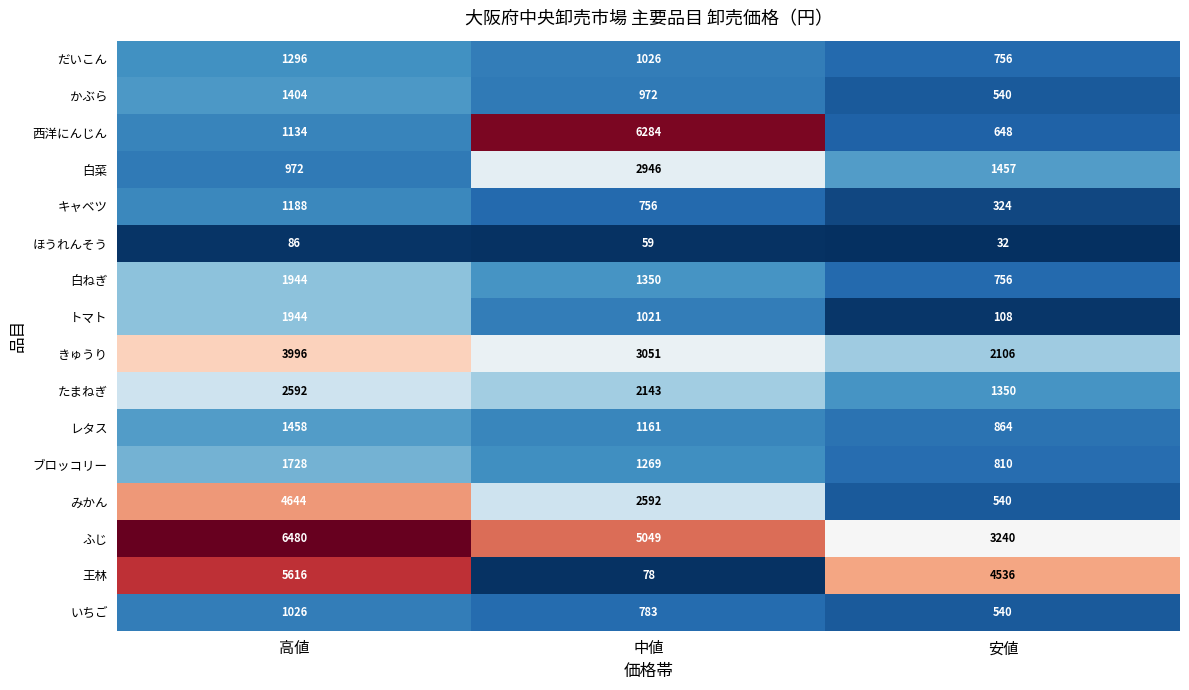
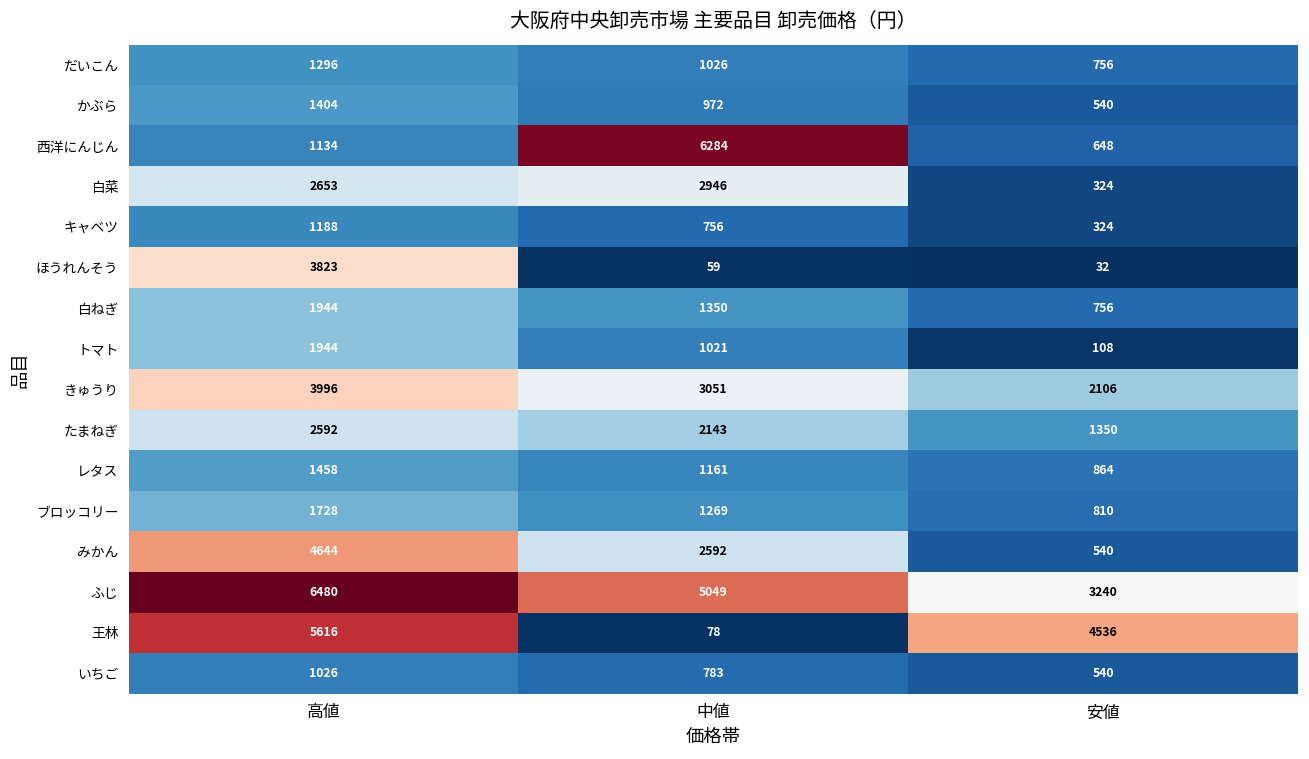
  {
    "だいこん": {
      "高値": 1296,
      "中値": 1026,
      "安値": 756
    },
    "かぶら": {
      "高値": 1404,
      "中値": 972,
      "安値": 540
    },
    "西洋にんじん": {
      "高値": 1134,
      "中値": 6284,
      "安値": 648
    },
    "白菜": {
-     "高値": 972,
+     "高値": 2653,
      "中値": 2946,
-     "安値": 1457
+     "安値": 324
    },
    "キャベツ": {
      "高値": 1188,
      "中値": 756,
      "安値": 324
    },
    "ほうれんそう": {
-     "高値": 86,
+     "高値": 3823,
      "中値": 59,
      "安値": 32
    },
    "白ねぎ": {
      "高値": 1944,
      "中値": 1350,
      "安値": 756
    },
    "トマト": {
      "高値": 1944,
      "中値": 1021,
      "安値": 108
    },
    "きゅうり": {
      "高値": 3996,
      "中値": 3051,
      "安値": 2106
    },
    "たまねぎ": {
      "高値": 2592,
      "中値": 2143,
      "安値": 1350
    },
    "レタス": {
      "高値": 1458,
      "中値": 1161,
      "安値": 864
    },
    "ブロッコリー": {
      "高値": 1728,
      "中値": 1269,
      "安値": 810
    },
    "みかん": {
      "高値": 4644,
      "中値": 2592,
      "安値": 540
    },
    "ふじ": {
      "高値": 6480,
      "中値": 5049,
      "安値": 3240
    },
    "王林": {
      "高値": 5616,
      "中値": 78,
      "安値": 4536
    },
    "いちご": {
      "高値": 1026,
      "中値": 783,
      "安値": 540
    }
  }
